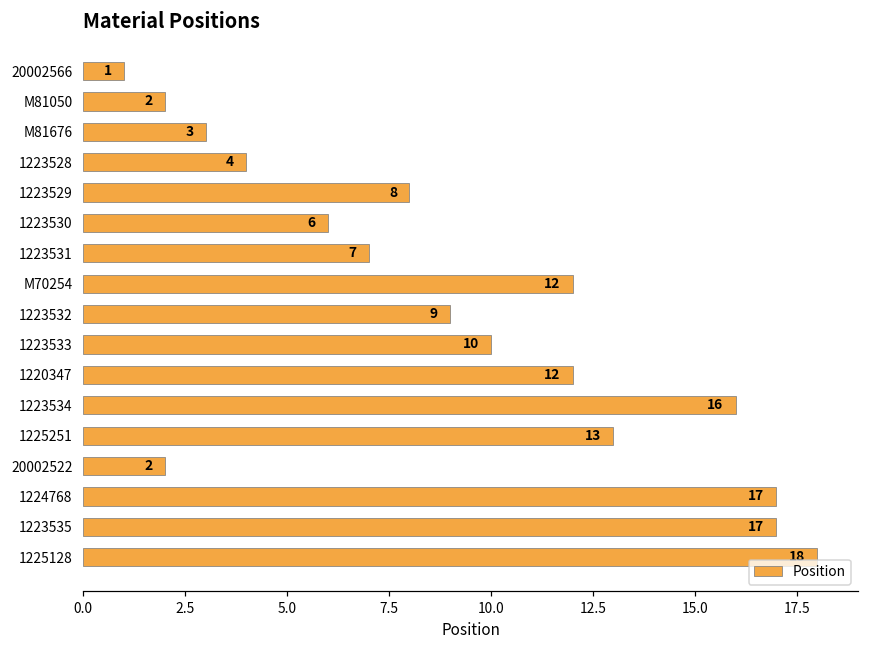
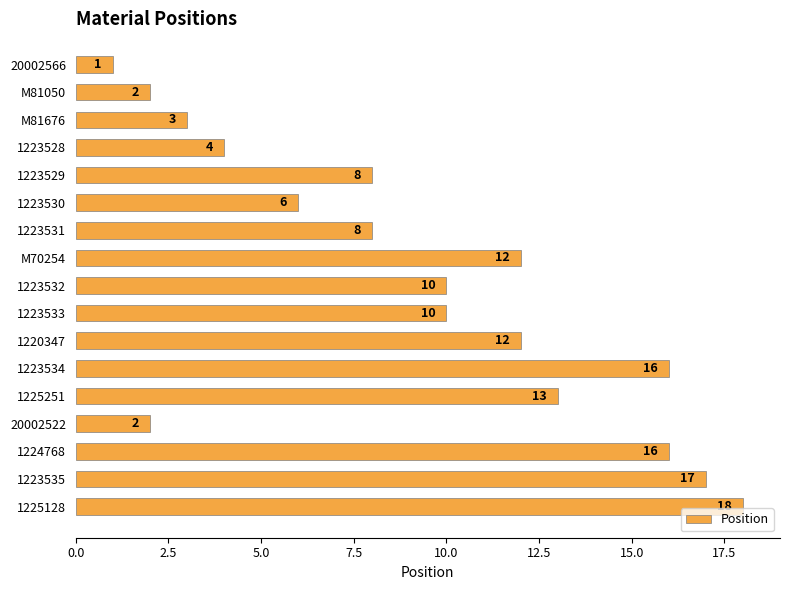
  {
    "20002566": 1,
    "M81050": 2,
    "M81676": 3,
    "1223528": 4,
    "1223529": 8,
    "1223530": 6,
-   "1223531": 7,
+   "1223531": 8,
    "M70254": 12,
-   "1223532": 9,
+   "1223532": 10,
    "1223533": 10,
    "1220347": 12,
    "1223534": 16,
    "1225251": 13,
    "20002522": 2,
-   "1224768": 17,
+   "1224768": 16,
    "1223535": 17
  }
